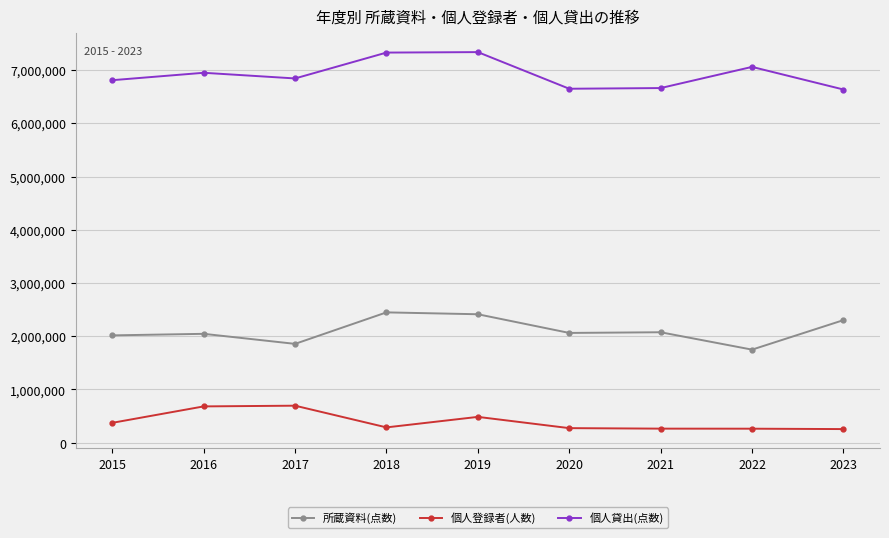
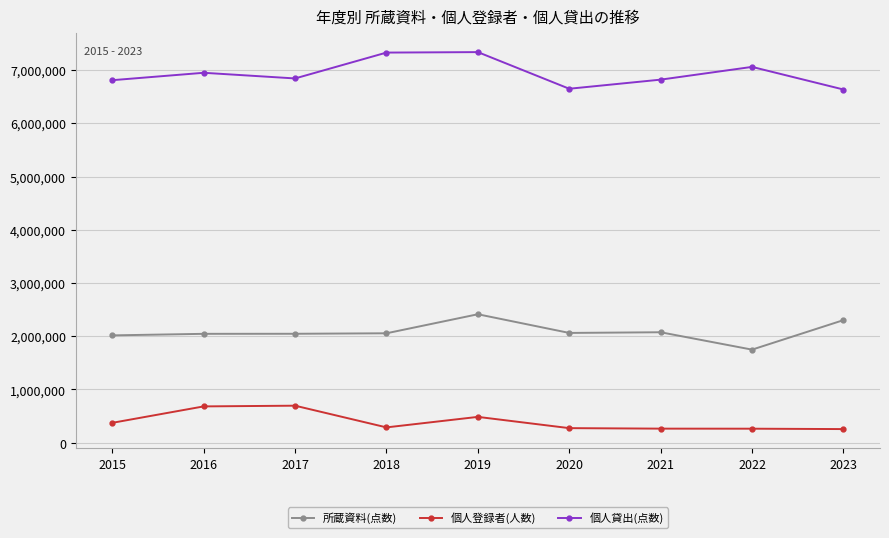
  {
    "所蔵資料(点数)": {
      "2015": "2,000,000",
      "2016": "2,000,000",
-     "2017": "1,900,000",
-     "2018": "2,400,000",
+     "2017": "2,000,000",
+     "2018": "2,100,000",
      "2019": "2,400,000",
      "2020": "2,100,000",
      "2021": "2,100,000",
      "2022": "1,700,000",
      "2023": "2,300,000"
    },
    "個人登録者(人数)": {
      "2015": "400,000",
      "2016": "700,000",
      "2017": "700,000",
      "2018": "300,000",
      "2019": "500,000",
      "2020": "300,000",
      "2021": "300,000",
      "2022": "300,000",
      "2023": "300,000"
    },
    "個人貸出(点数)": {
      "2016": "6,900,000",
      "2017": "6,800,000",
      "2018": "7,300,000",
      "2019": "7,300,000",
      "2020": "6,600,000",
-     "2021": "6,700,000",
+     "2021": "6,800,000",
      "2022": "7,100,000",
      "2023": "6,600,000"
    }
  }
